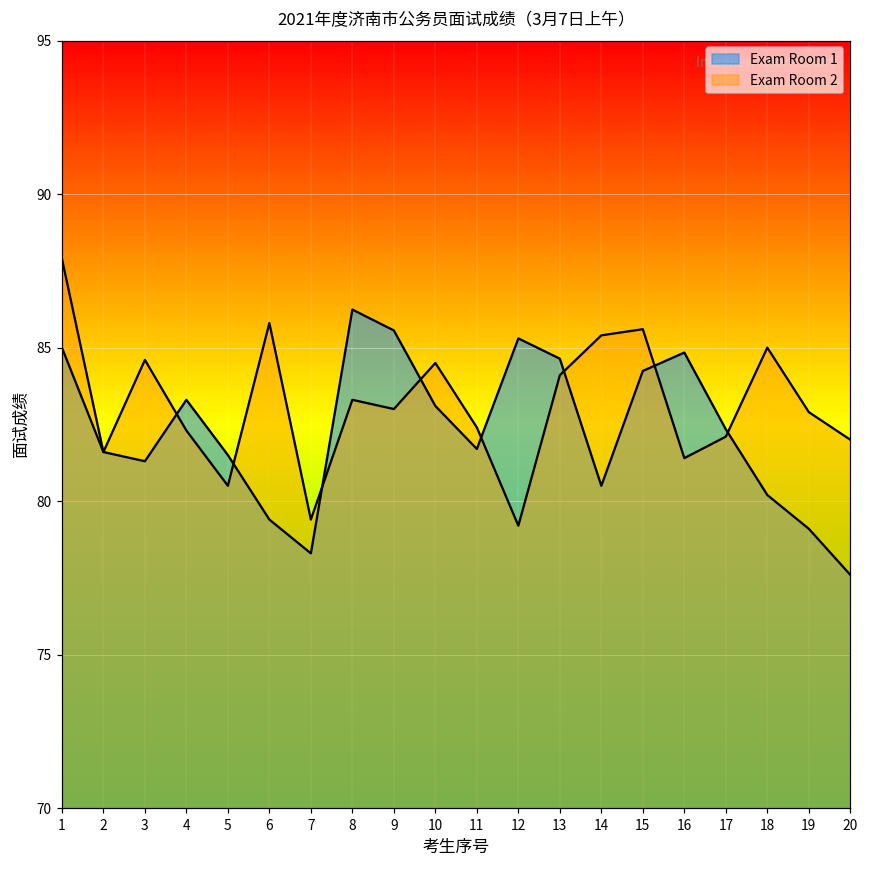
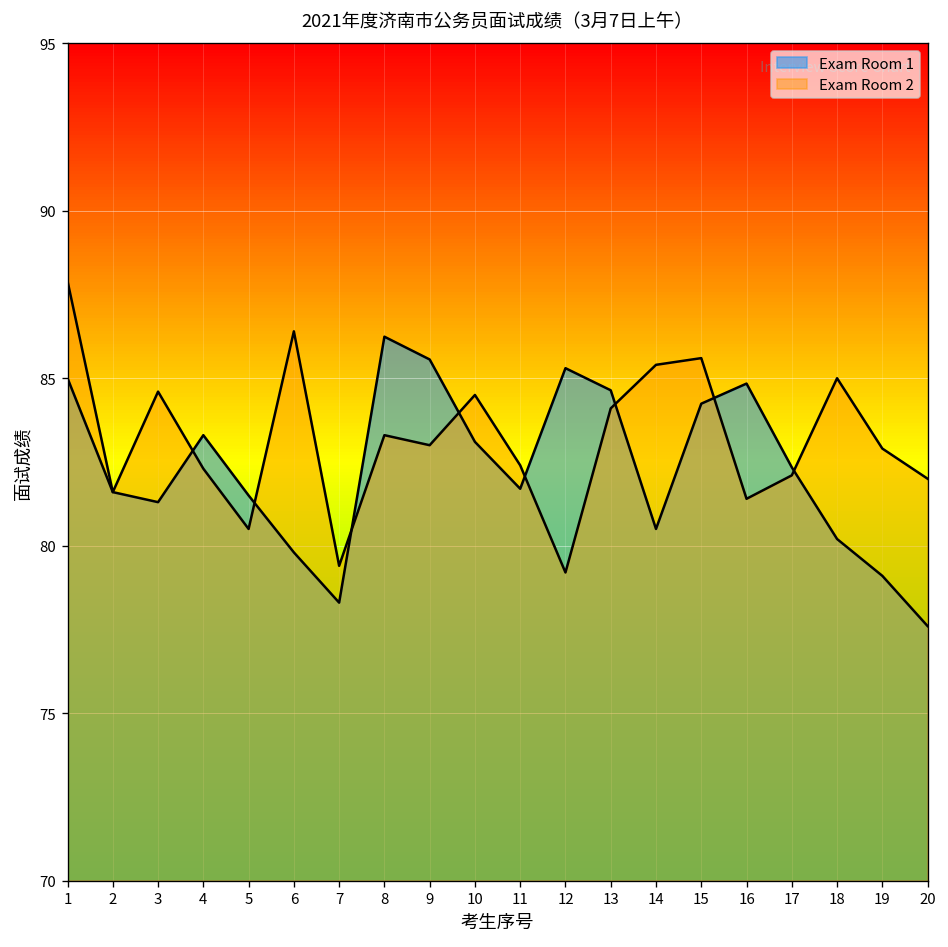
  {
    "Exam Room 1": {
      "1": 85.0,
      "3": 81.3,
      "4": 83.3,
      "5": 81.5,
-     "6": 79.4,
+     "6": 79.8,
      "7": 78.3,
      "8": 86.2,
      "9": 85.6,
      "10": 83.1,
      "11": 81.7,
      "12": 85.3,
      "13": 84.6,
      "14": 80.5,
      "15": 84.2,
      "16": 84.8,
      "17": 82.3,
      "18": 80.2,
      "19": 79.1,
      "20": 77.6
    },
    "Exam Room 2": {
      "1": 87.9,
      "3": 84.6,
      "4": 82.3,
      "5": 80.5,
-     "6": 85.8,
+     "6": 86.4,
      "7": 79.4,
      "8": 83.3,
      "9": 83.0,
      "10": 84.5,
      "11": 82.4,
      "12": 79.2,
      "13": 84.1,
      "14": 85.4,
      "15": 85.6,
      "16": 81.4,
      "17": 82.1,
      "18": 85.0,
      "19": 82.9,
      "20": 82.0
    }
  }
